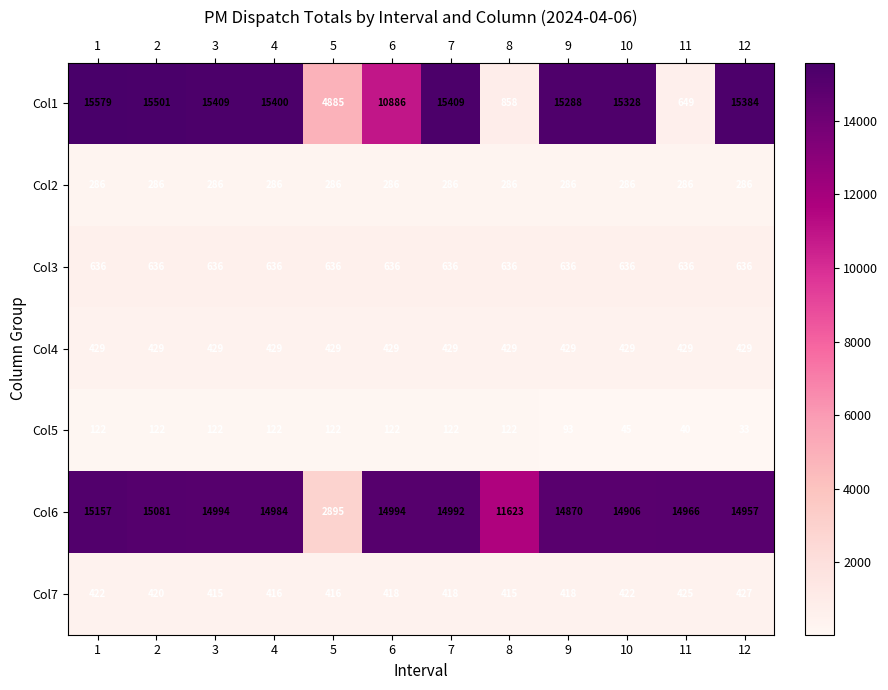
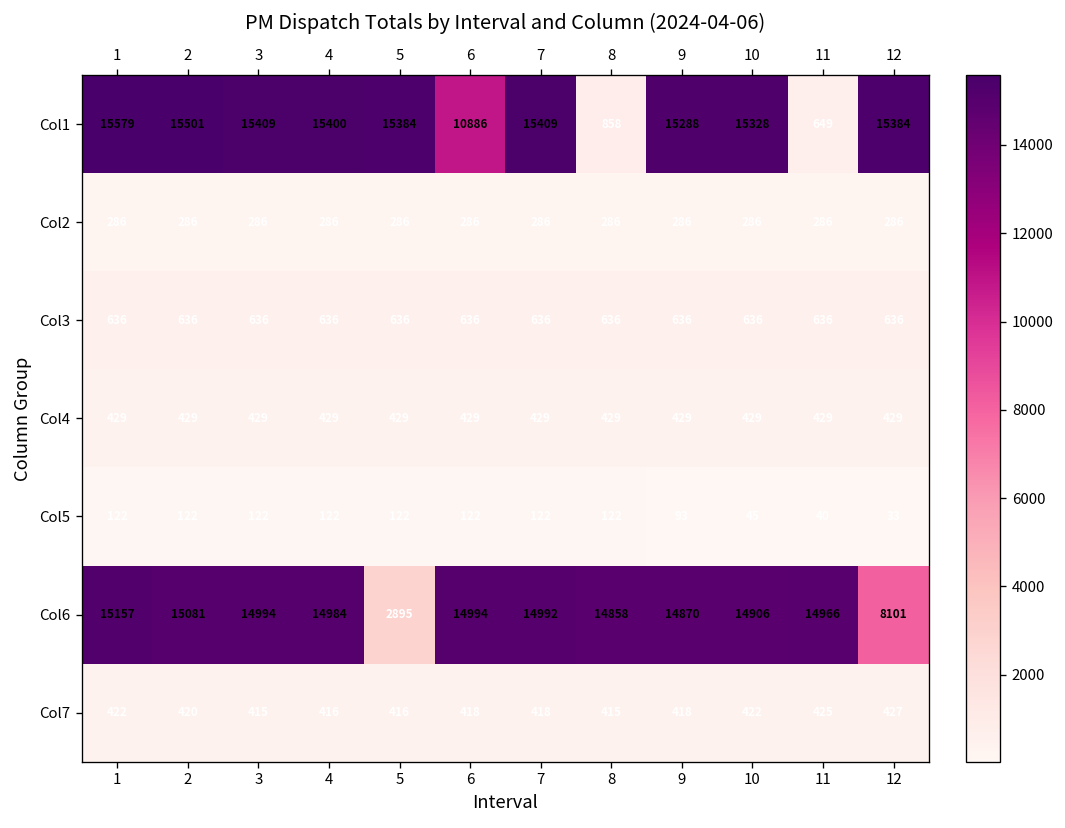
  {
    "Col1": {
      "1": 15579,
      "2": 15501,
      "3": 15409,
      "4": 15400,
-     "5": 4885,
+     "5": 15384,
      "6": 10886,
      "7": 15409,
      "9": 15288,
      "10": 15328,
      "12": 15384
    },
    "Col6": {
      "1": 15157,
      "2": 15081,
      "3": 14994,
      "4": 14984,
      "5": 2895,
      "6": 14994,
      "7": 14992,
-     "8": 11623,
+     "8": 14858,
      "9": 14870,
      "10": 14906,
      "11": 14966,
-     "12": 14957
+     "12": 8101
    }
  }
